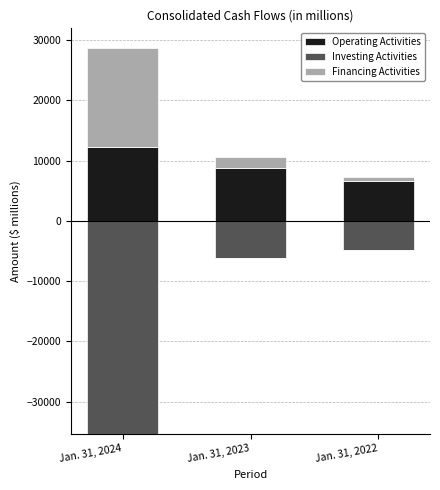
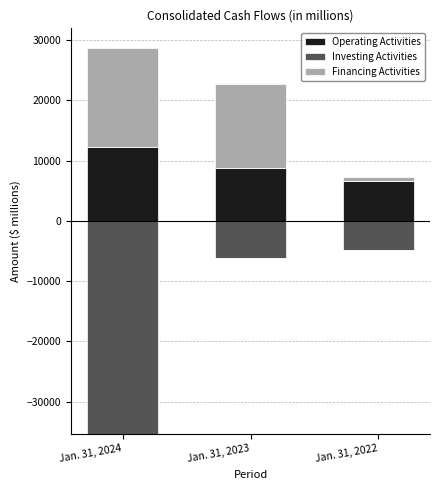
  {
    "Financing Activities": {
      "Jan. 31, 2024": 16000,
-     "Jan. 31, 2023": 2000,
+     "Jan. 31, 2023": 14000,
      "Jan. 31, 2022": 1000
    }
  }
